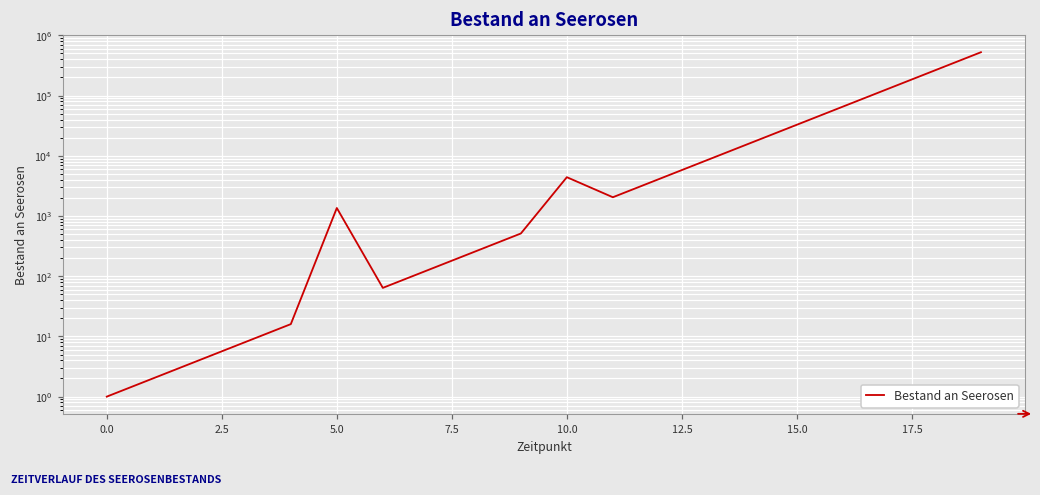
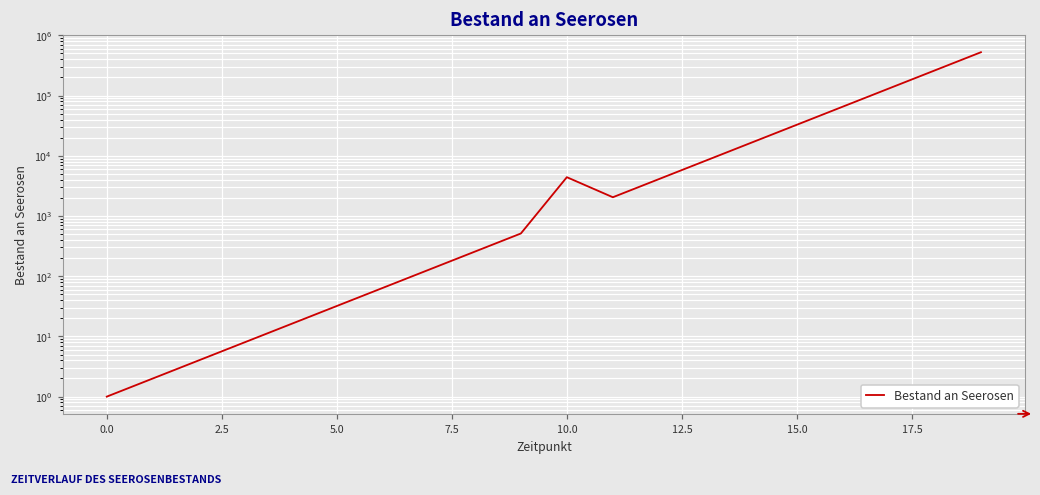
  {
    "0.0": 1,
-   "5.0": 1400,
+   "5.0": 30,
    "10.0": 4000,
    "15.0": 30000
  }
